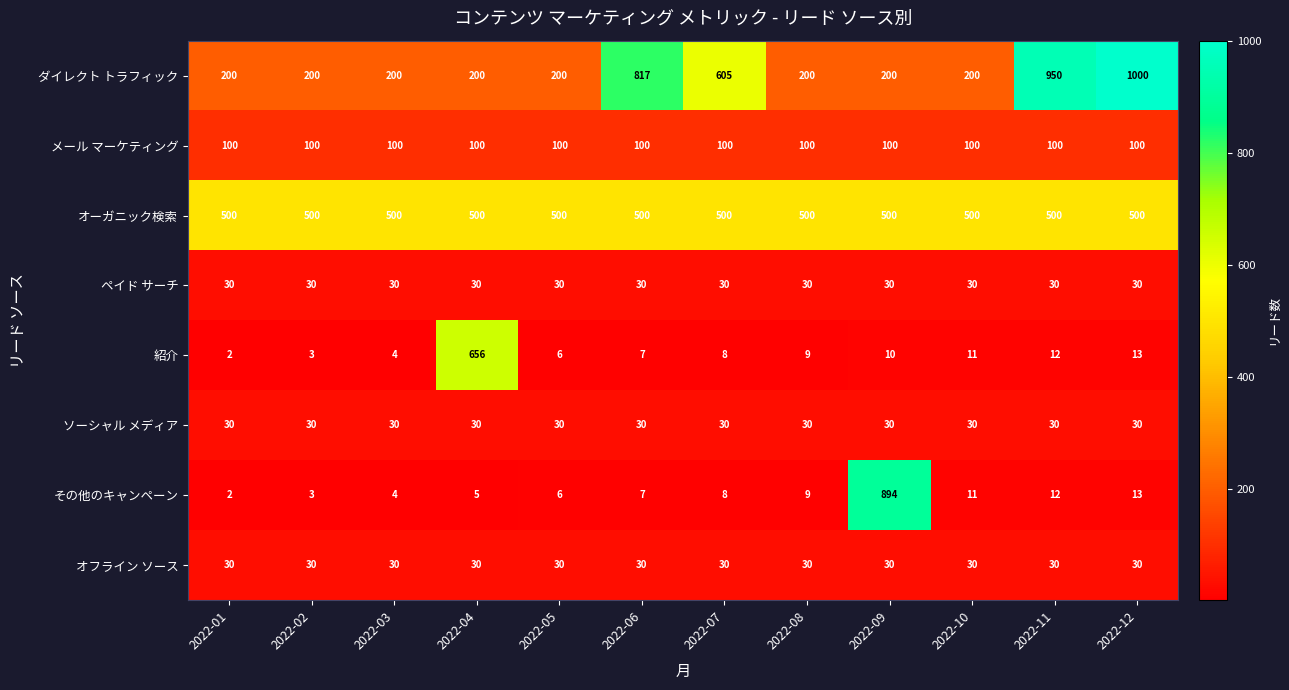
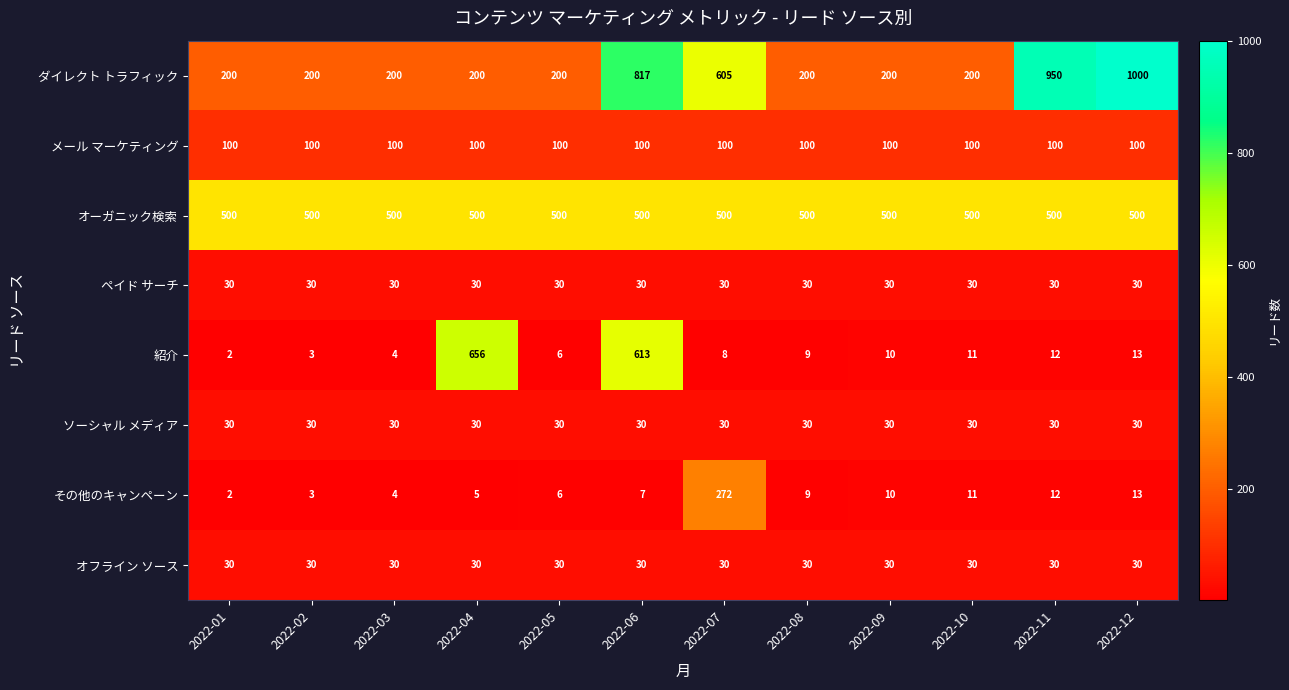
  {
    "ダイレクト トラフィック": {
      "2022-01": 200,
      "2022-02": 200,
      "2022-03": 200,
      "2022-04": 200,
      "2022-05": 200,
      "2022-06": 817,
      "2022-07": 605,
      "2022-08": 200,
      "2022-09": 200,
      "2022-10": 200,
      "2022-11": 950,
      "2022-12": 1000
    },
    "メール マーケティング": {
      "2022-01": 100,
      "2022-02": 100,
      "2022-03": 100,
      "2022-04": 100,
      "2022-05": 100,
      "2022-06": 100,
      "2022-07": 100,
      "2022-08": 100,
      "2022-09": 100,
      "2022-10": 100,
      "2022-11": 100,
      "2022-12": 100
    },
    "オーガニック検索": {
      "2022-01": 500,
      "2022-02": 500,
      "2022-03": 500,
      "2022-04": 500,
      "2022-05": 500,
      "2022-06": 500,
      "2022-07": 500,
      "2022-08": 500,
      "2022-09": 500,
      "2022-10": 500,
      "2022-11": 500,
      "2022-12": 500
    },
    "ペイド サーチ": {
      "2022-01": 30,
      "2022-02": 30,
      "2022-03": 30,
      "2022-04": 30,
      "2022-05": 30,
      "2022-06": 30,
      "2022-07": 30,
      "2022-08": 30,
      "2022-09": 30,
      "2022-10": 30,
      "2022-11": 30,
      "2022-12": 30
    },
    "紹介": {
      "2022-01": 2,
      "2022-02": 3,
      "2022-03": 4,
      "2022-04": 656,
      "2022-05": 6,
-     "2022-06": 7,
+     "2022-06": 613,
      "2022-07": 8,
      "2022-08": 9,
      "2022-09": 10,
      "2022-10": 11,
      "2022-11": 12,
      "2022-12": 13
    },
    "ソーシャル メディア": {
      "2022-01": 30,
      "2022-02": 30,
      "2022-03": 30,
      "2022-04": 30,
      "2022-05": 30,
      "2022-06": 30,
      "2022-07": 30,
      "2022-08": 30,
      "2022-09": 30,
      "2022-10": 30,
      "2022-11": 30,
      "2022-12": 30
    },
    "その他のキャンペーン": {
      "2022-01": 2,
      "2022-02": 3,
      "2022-03": 4,
      "2022-04": 5,
      "2022-05": 6,
      "2022-06": 7,
-     "2022-07": 8,
+     "2022-07": 272,
      "2022-08": 9,
-     "2022-09": 894,
+     "2022-09": 10,
      "2022-10": 11,
      "2022-11": 12,
      "2022-12": 13
    },
    "オフライン ソース": {
      "2022-01": 30,
      "2022-02": 30,
      "2022-03": 30,
      "2022-04": 30,
      "2022-05": 30,
      "2022-06": 30,
      "2022-07": 30,
      "2022-08": 30,
      "2022-09": 30,
      "2022-10": 30,
      "2022-11": 30,
      "2022-12": 30
    }
  }
